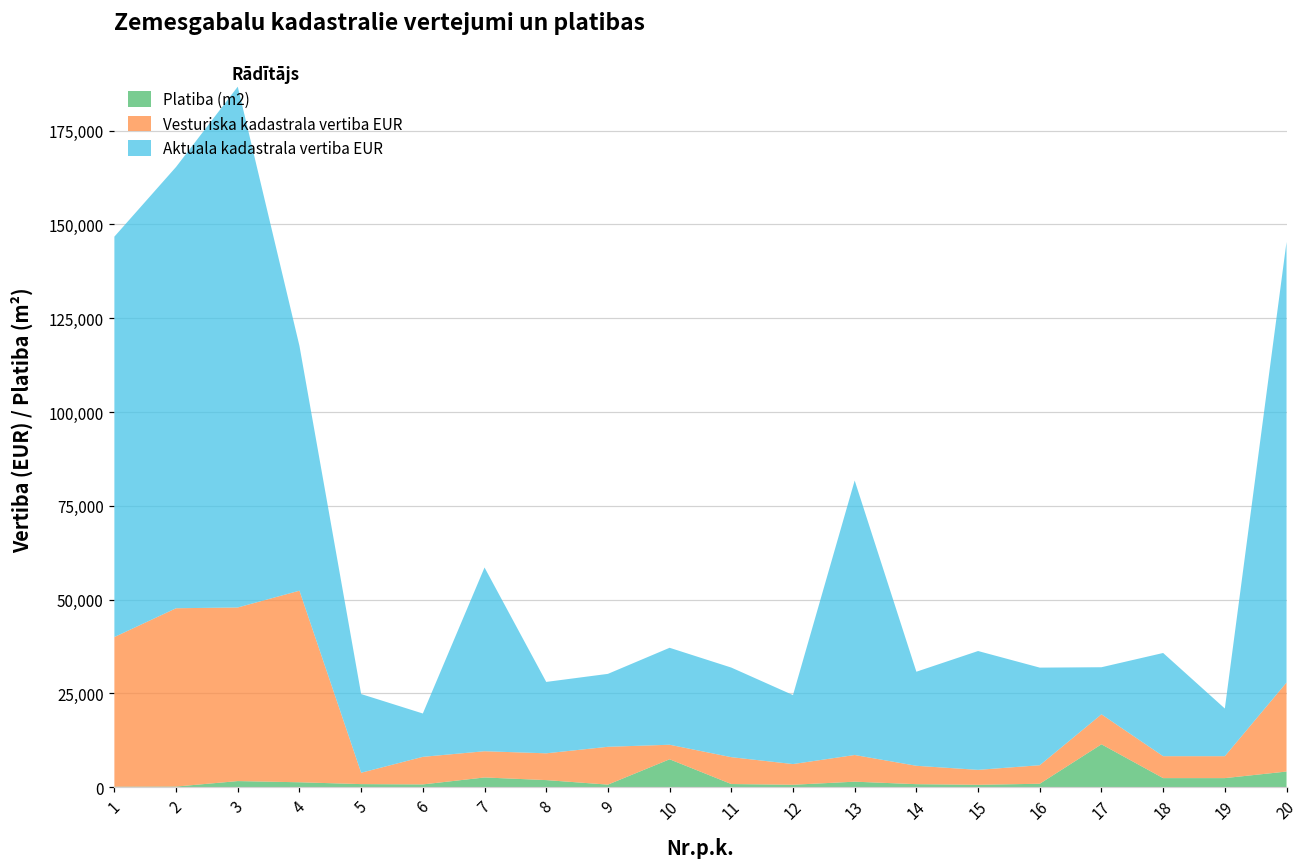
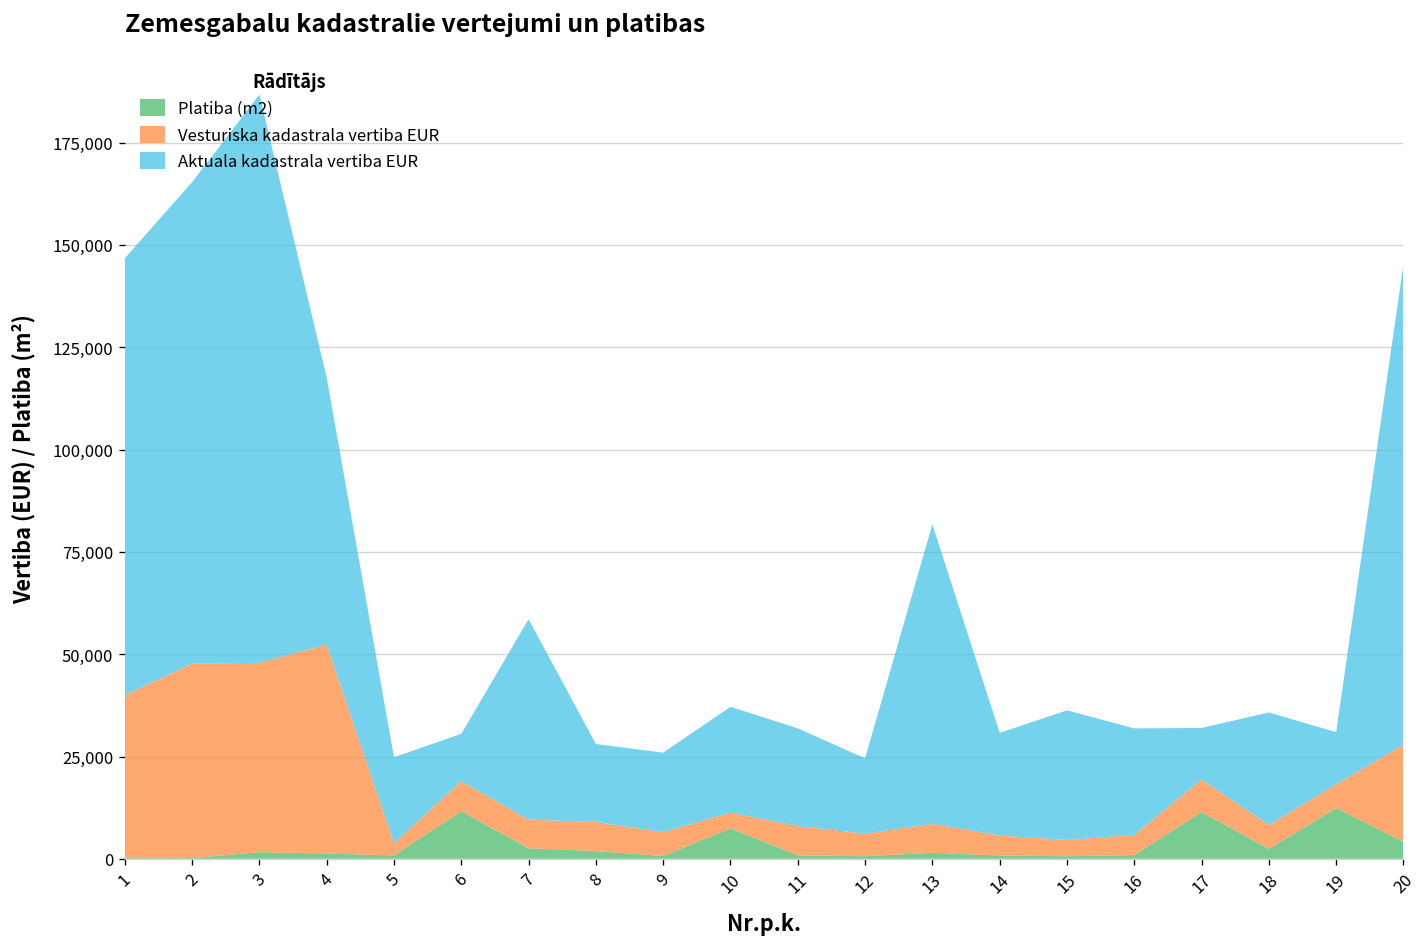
  {
    "Platiba (m2)": {
      "3": "2,000",
      "4": "1,000",
      "5": "1,000",
-     "6": "1,000",
+     "6": "12,000",
      "7": "3,000",
      "8": "2,000",
      "10": "7,000",
      "11": "1,000",
      "13": "1,000",
      "14": "1,000",
      "16": "1,000",
      "17": "11,000",
      "18": "2,000",
-     "19": "2,000",
+     "19": "12,000",
      "20": "4,000"
    },
    "Vesturiska kadastrala vertiba EUR": {
      "1": "40,000",
      "2": "48,000",
      "3": "46,000",
      "4": "51,000",
      "5": "3,000",
      "6": "7,000",
      "7": "7,000",
      "8": "7,000",
-     "9": "10,000",
+     "9": "6,000",
      "10": "4,000",
      "11": "7,000",
      "12": "6,000",
      "13": "7,000",
      "14": "5,000",
      "15": "4,000",
      "16": "5,000",
      "17": "8,000",
      "18": "6,000",
      "19": "6,000",
      "20": "24,000"
    },
    "Aktuala kadastrala vertiba EUR": {
      "1": "107,000",
      "2": "118,000",
      "3": "139,000",
      "4": "65,000",
      "5": "21,000",
      "6": "12,000",
      "7": "49,000",
      "8": "19,000",
      "9": "19,000",
      "10": "26,000",
      "11": "24,000",
      "12": "18,000",
      "13": "73,000",
      "14": "25,000",
      "15": "32,000",
      "16": "26,000",
      "17": "13,000",
      "18": "28,000",
      "19": "13,000",
      "20": "117,000"
    }
  }
